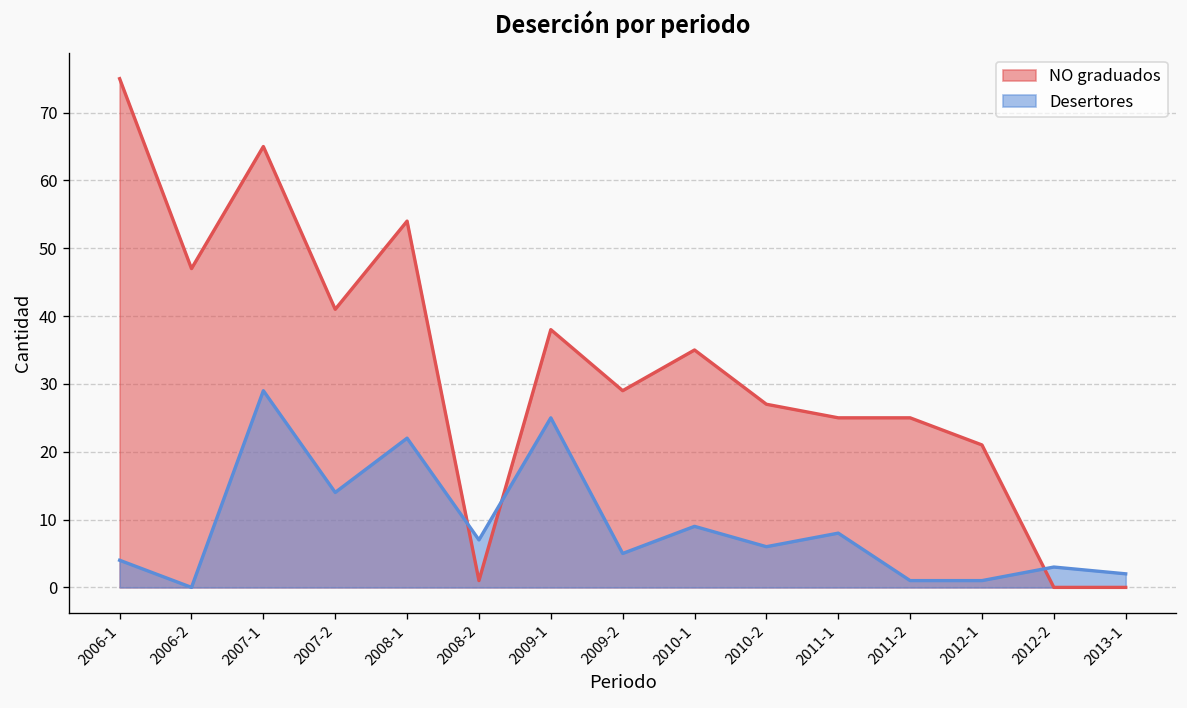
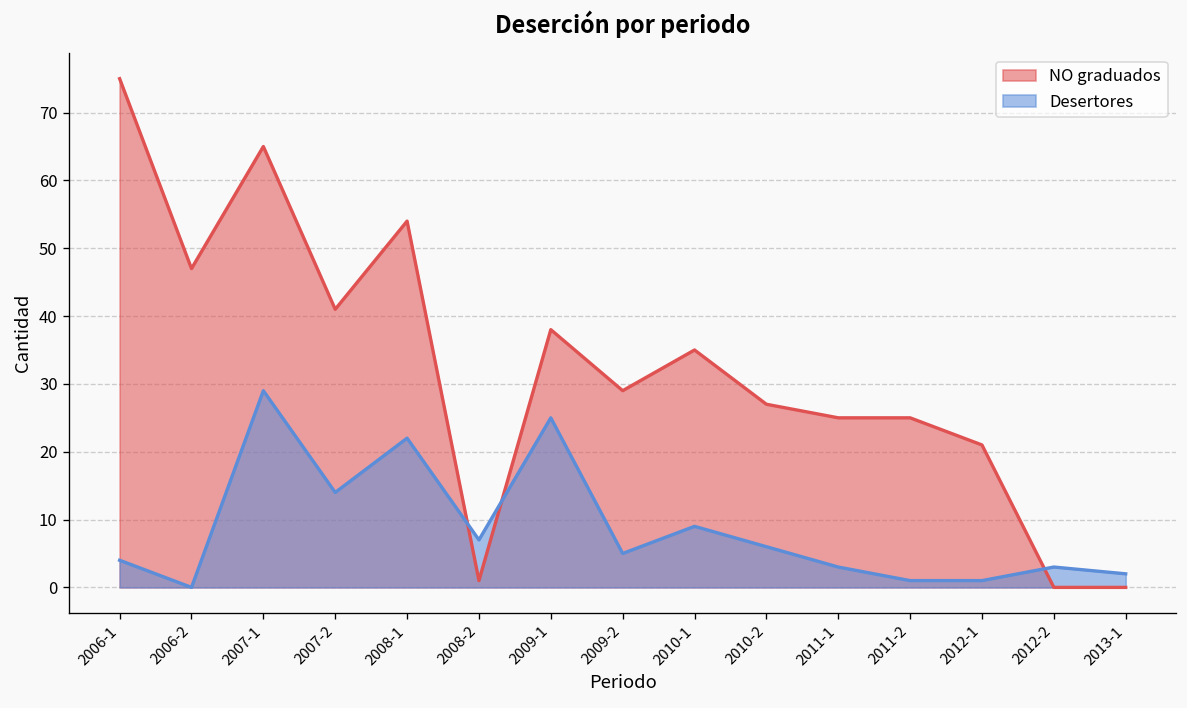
  {
    "NO graduados": {
      "2006-1": 75,
      "2006-2": 47,
      "2007-1": 65,
      "2007-2": 41,
      "2008-1": 54,
      "2008-2": 1,
      "2009-1": 38,
      "2009-2": 29,
      "2010-1": 35,
      "2010-2": 27,
      "2011-1": 25,
      "2011-2": 25,
      "2012-1": 21,
      "2012-2": 0,
      "2013-1": 0
    },
    "Desertores": {
      "2006-1": 4,
      "2006-2": 0,
      "2007-1": 29,
      "2007-2": 14,
      "2008-1": 22,
      "2008-2": 7,
      "2009-1": 25,
      "2009-2": 5,
      "2010-1": 9,
      "2010-2": 6,
-     "2011-1": 8,
+     "2011-1": 3,
      "2011-2": 1,
      "2012-1": 1,
      "2012-2": 3,
      "2013-1": 2
    }
  }
